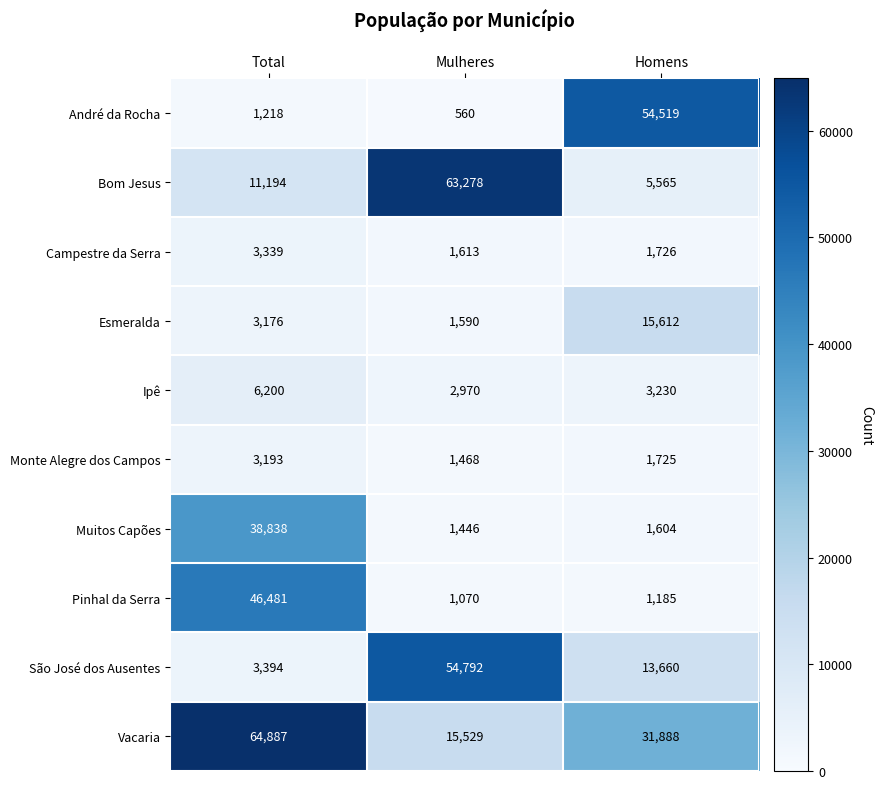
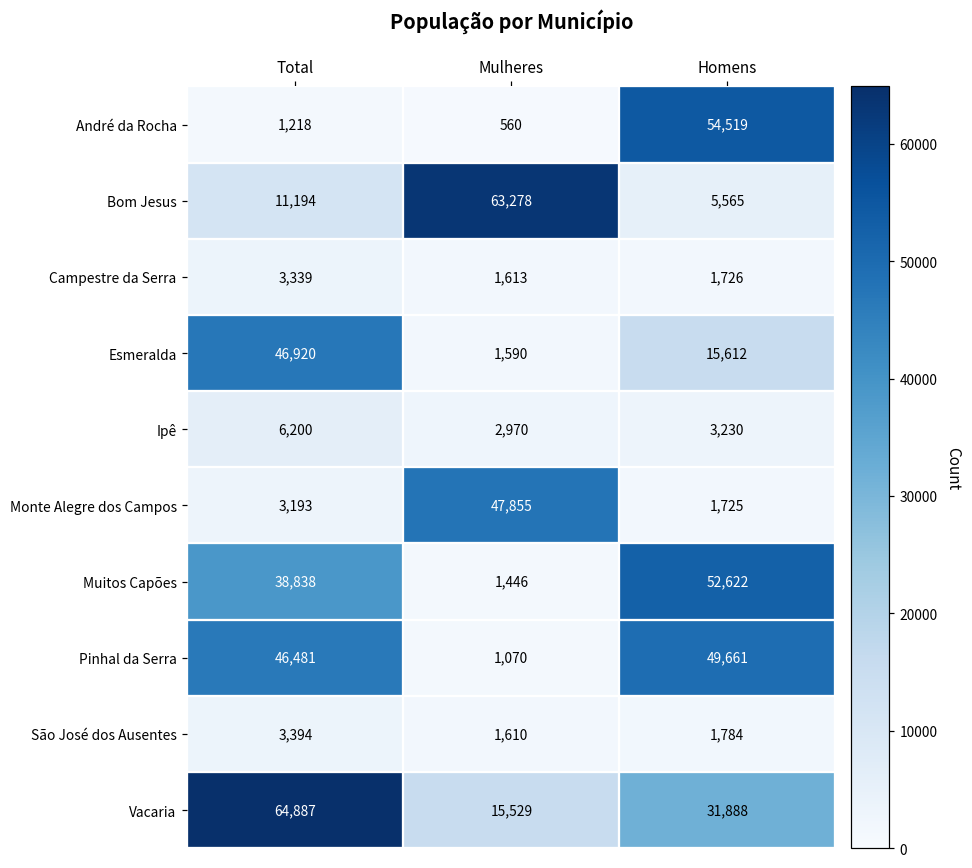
  {
    "André da Rocha": {
      "Total": "1,218",
      "Mulheres": "560",
      "Homens": "54,519"
    },
    "Bom Jesus": {
      "Total": "11,194",
      "Mulheres": "63,278",
      "Homens": "5,565"
    },
    "Campestre da Serra": {
      "Total": "3,339",
      "Mulheres": "1,613",
      "Homens": "1,726"
    },
    "Esmeralda": {
-     "Total": "3,176",
+     "Total": "46,920",
      "Mulheres": "1,590",
      "Homens": "15,612"
    },
    "Ipê": {
      "Total": "6,200",
      "Mulheres": "2,970",
      "Homens": "3,230"
    },
    "Monte Alegre dos Campos": {
      "Total": "3,193",
-     "Mulheres": "1,468",
+     "Mulheres": "47,855",
      "Homens": "1,725"
    },
    "Muitos Capões": {
      "Total": "38,838",
      "Mulheres": "1,446",
-     "Homens": "1,604"
+     "Homens": "52,622"
    },
    "Pinhal da Serra": {
      "Total": "46,481",
      "Mulheres": "1,070",
-     "Homens": "1,185"
+     "Homens": "49,661"
    },
    "São José dos Ausentes": {
      "Total": "3,394",
-     "Mulheres": "54,792",
-     "Homens": "13,660"
+     "Mulheres": "1,610",
+     "Homens": "1,784"
    },
    "Vacaria": {
      "Total": "64,887",
      "Mulheres": "15,529",
      "Homens": "31,888"
    }
  }
